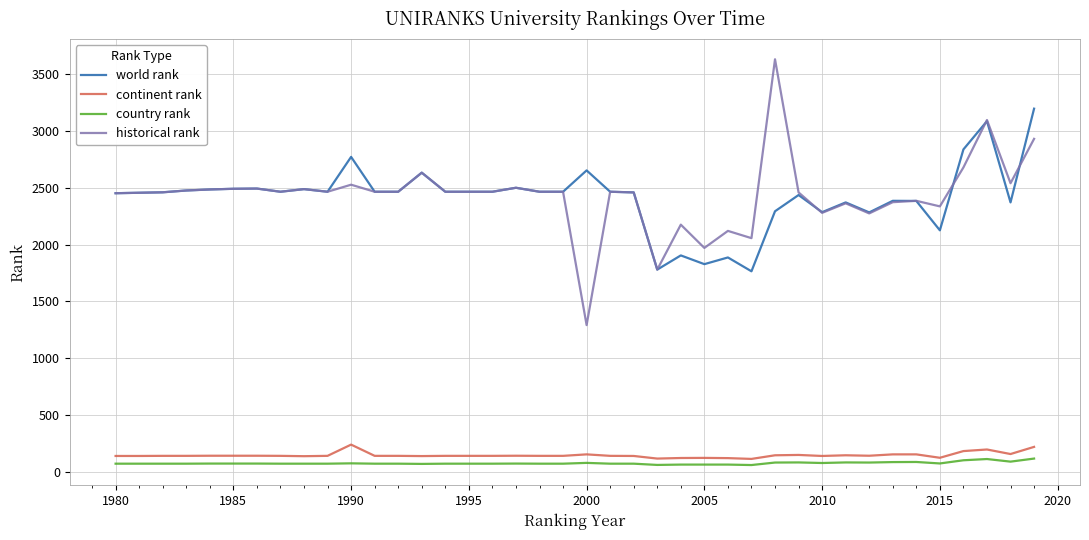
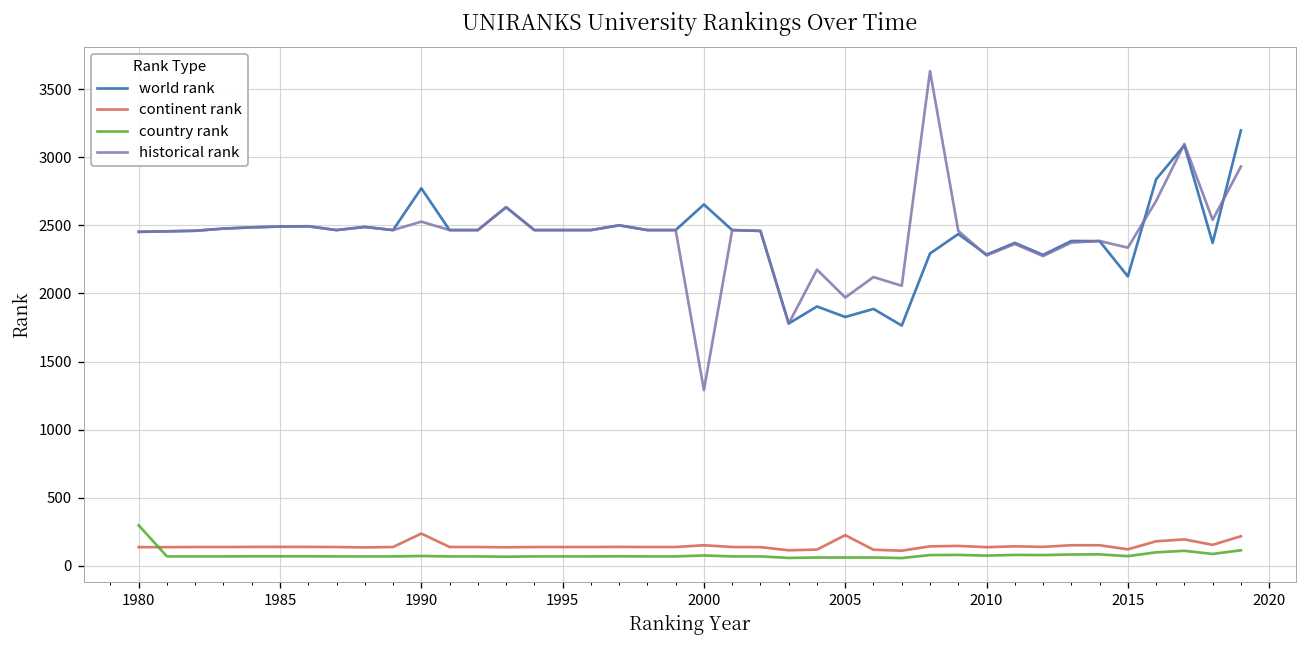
  {
    "world rank": {
      "1990": 2770,
      "2000": 2650,
      "2005": 1830,
      "2015": 2130
    },
    "continent rank": {
      "1980": 140,
      "1985": 140,
      "1990": 240,
      "1995": 140,
      "2000": 150,
-     "2005": 120,
+     "2005": 230,
      "2010": 140,
      "2015": 120
    },
    "country rank": {
-     "1980": 70,
+     "1980": 300,
      "1985": 70,
      "1990": 70,
      "1995": 70,
      "2000": 80,
      "2005": 60,
      "2010": 80,
      "2015": 70
    },
    "historical rank": {
      "1990": 2530,
      "2000": 1290,
      "2005": 1970,
      "2015": 2340
    }
  }
